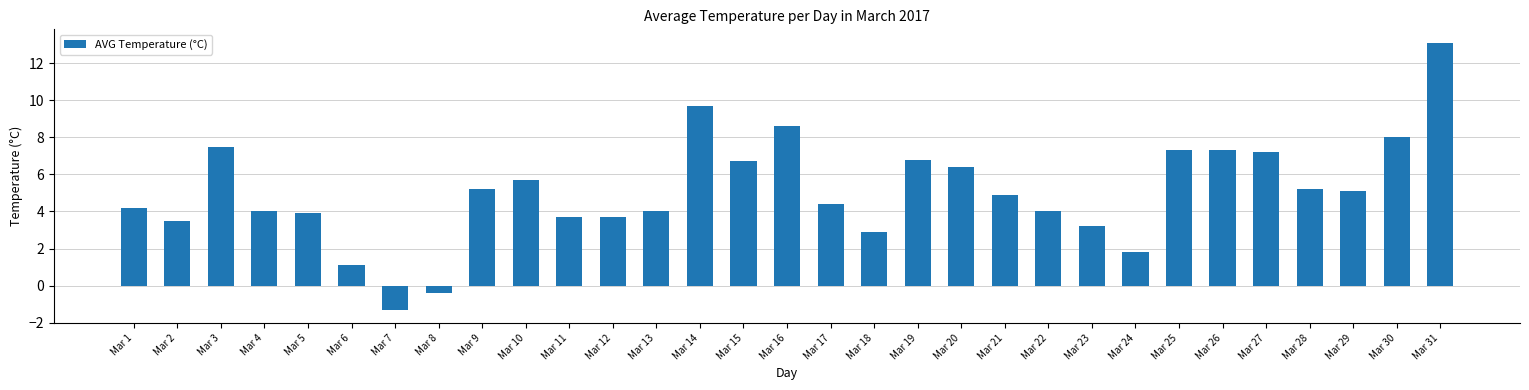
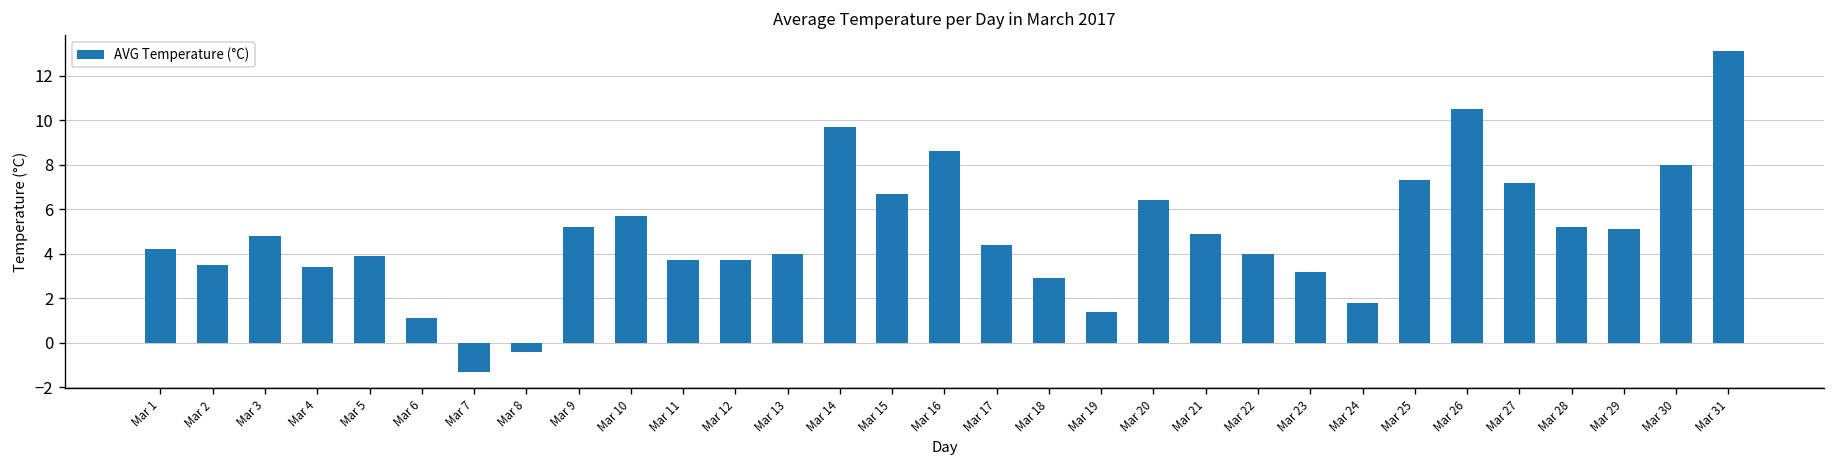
  {
    "Mar 1": 4.2,
    "Mar 2": 3.5,
-   "Mar 3": 7.5,
-   "Mar 4": 4.0,
+   "Mar 3": 4.8,
+   "Mar 4": 3.4,
    "Mar 5": 3.9,
    "Mar 6": 1.1,
    "Mar 7": -1.3,
    "Mar 8": -0.4,
    "Mar 9": 5.2,
    "Mar 10": 5.7,
    "Mar 11": 3.7,
    "Mar 12": 3.7,
    "Mar 13": 4.0,
    "Mar 14": 9.7,
    "Mar 15": 6.7,
    "Mar 16": 8.6,
    "Mar 17": 4.4,
    "Mar 18": 2.9,
-   "Mar 19": 6.8,
+   "Mar 19": 1.4,
    "Mar 20": 6.4,
    "Mar 21": 4.9,
    "Mar 22": 4.0,
    "Mar 23": 3.2,
    "Mar 24": 1.8,
    "Mar 25": 7.3,
-   "Mar 26": 7.3,
+   "Mar 26": 10.5,
    "Mar 27": 7.2,
    "Mar 28": 5.2,
    "Mar 29": 5.1,
    "Mar 30": 8.0,
    "Mar 31": 13.1
  }
